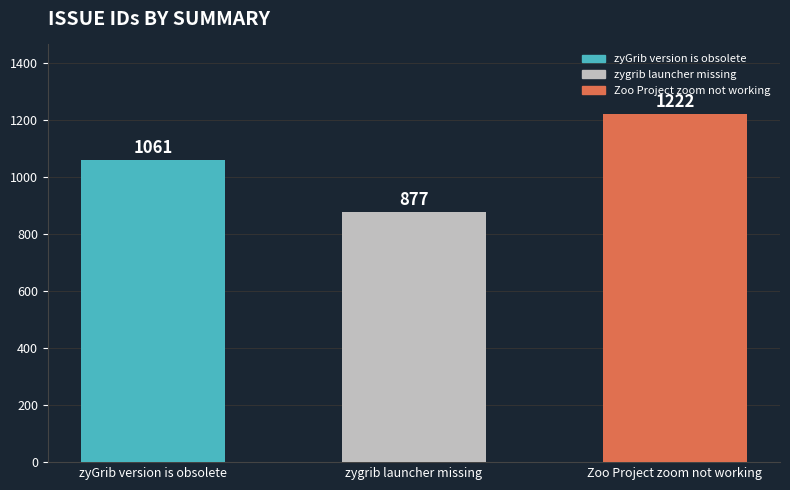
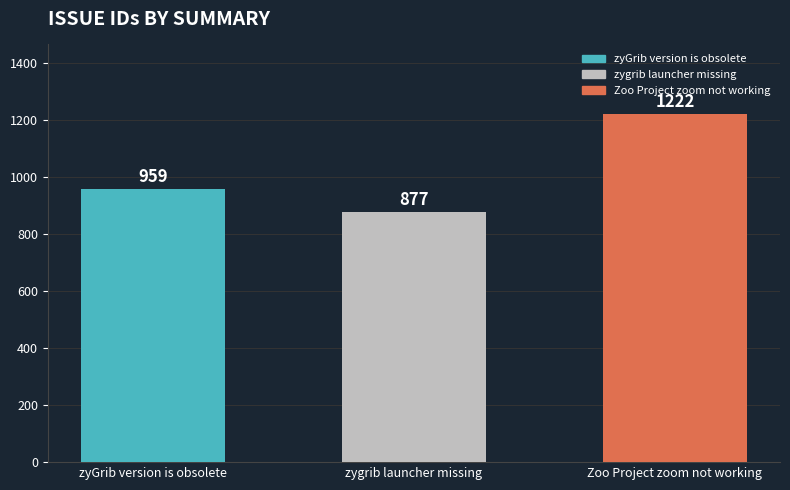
  {
-   "zyGrib version is obsolete": 1061,
+   "zyGrib version is obsolete": 959,
    "zygrib launcher missing": 877,
    "Zoo Project zoom not working": 1222
  }
